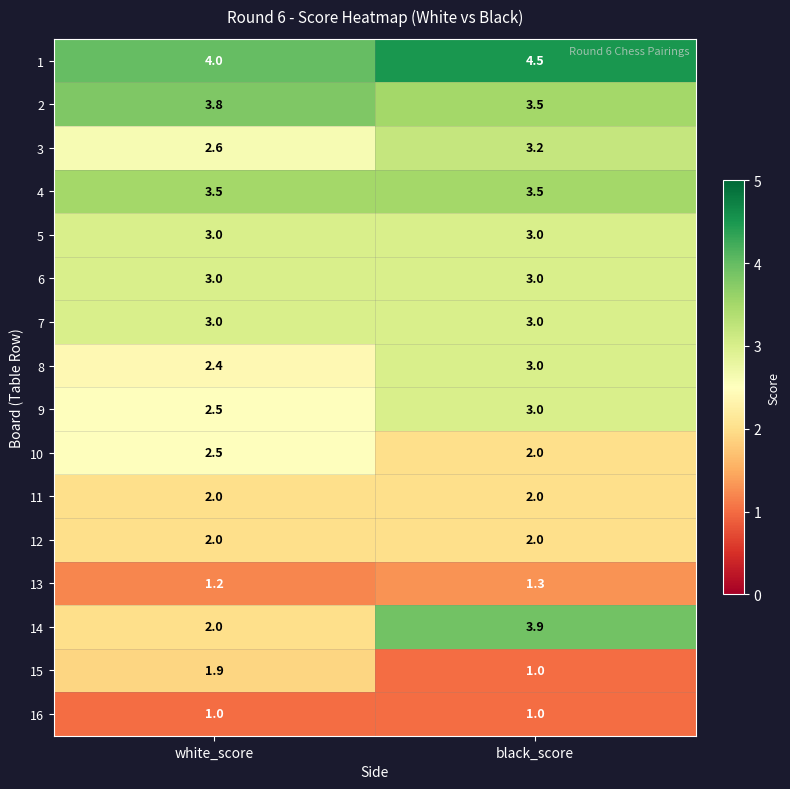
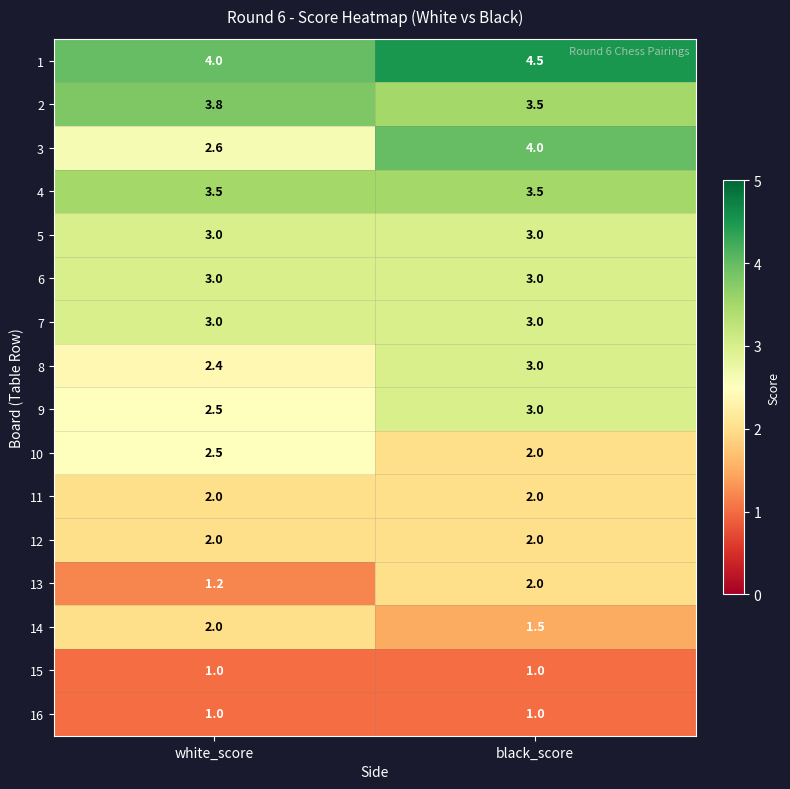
  {
    "1": {
      "white_score": 4.0
    },
    "2": {
      "white_score": 3.8,
      "black_score": 3.5
    },
    "3": {
      "white_score": 2.6,
-     "black_score": 3.2
+     "black_score": 4.0
    },
    "4": {
      "white_score": 3.5,
      "black_score": 3.5
    },
    "5": {
      "white_score": 3.0,
      "black_score": 3.0
    },
    "6": {
      "white_score": 3.0,
      "black_score": 3.0
    },
    "7": {
      "white_score": 3.0,
      "black_score": 3.0
    },
    "8": {
      "white_score": 2.4,
      "black_score": 3.0
    },
    "9": {
      "white_score": 2.5,
      "black_score": 3.0
    },
    "10": {
      "white_score": 2.5,
      "black_score": 2.0
    },
    "11": {
      "white_score": 2.0,
      "black_score": 2.0
    },
    "12": {
      "white_score": 2.0,
      "black_score": 2.0
    },
    "13": {
      "white_score": 1.2,
-     "black_score": 1.3
+     "black_score": 2.0
    },
    "14": {
      "white_score": 2.0,
-     "black_score": 3.9
+     "black_score": 1.5
    },
    "15": {
-     "white_score": 1.9,
+     "white_score": 1.0,
      "black_score": 1.0
    },
    "16": {
      "white_score": 1.0,
      "black_score": 1.0
    }
  }
